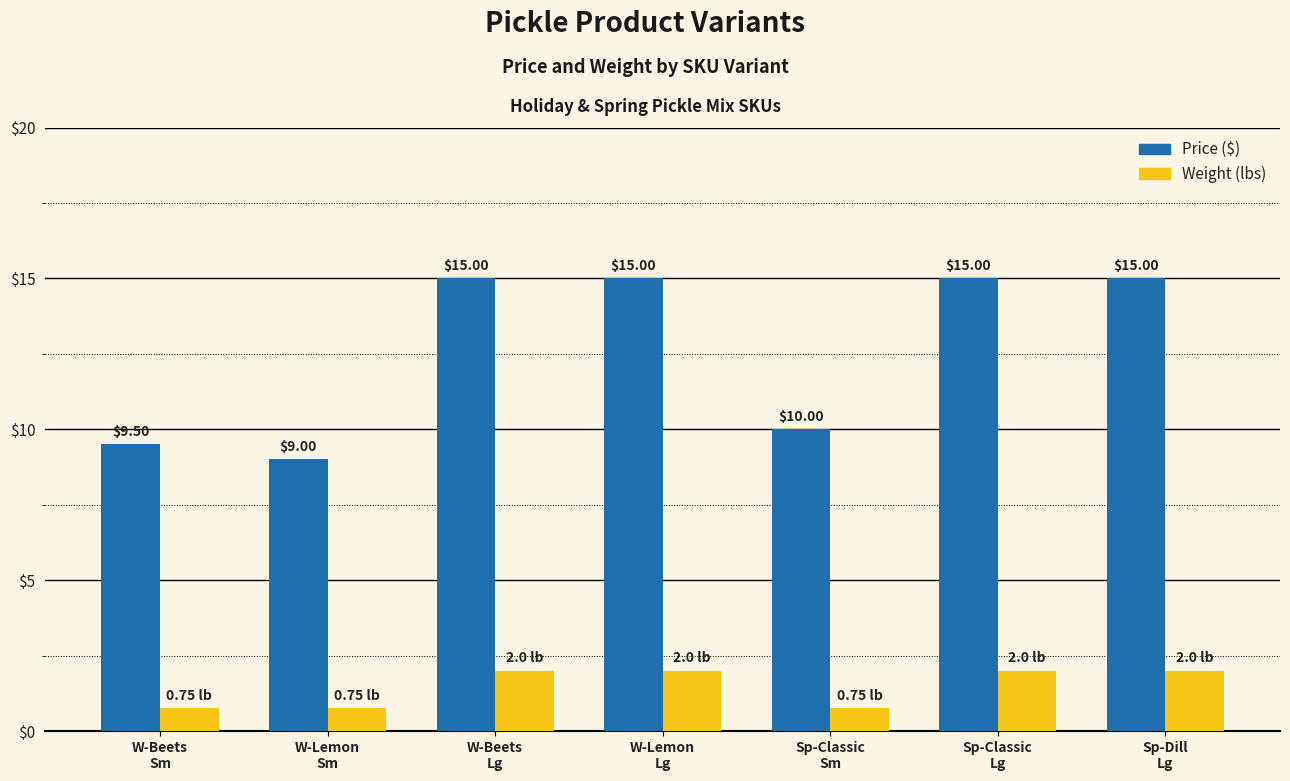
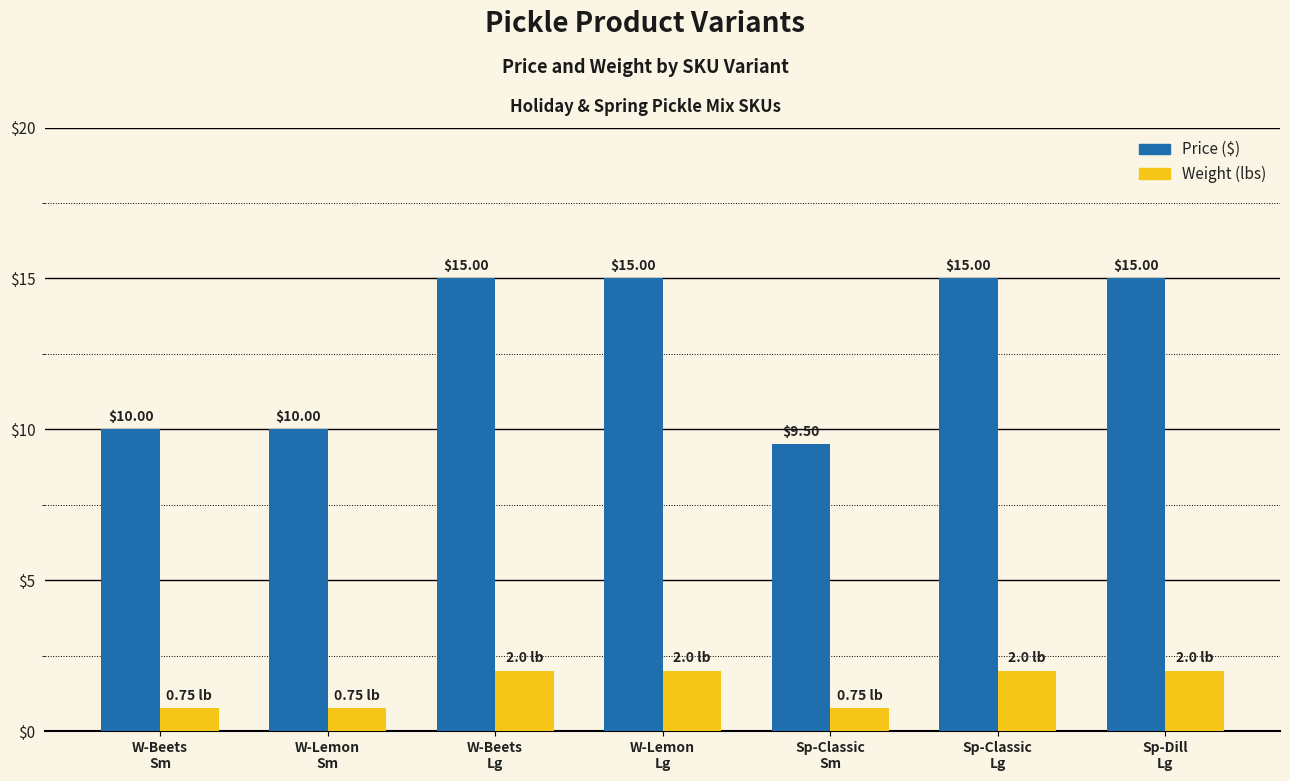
  {
    "Price ($)": {
-     "W-Beets Sm": "$9.50",
-     "W-Lemon Sm": "$9.00",
+     "W-Beets Sm": "$10.00",
+     "W-Lemon Sm": "$10.00",
      "W-Beets Lg": "$15.00",
      "W-Lemon Lg": "$15.00",
-     "Sp-Classic Sm": "$10.00",
+     "Sp-Classic Sm": "$9.50",
      "Sp-Classic Lg": "$15.00",
      "Sp-Dill Lg": "$15.00"
    },
    "Weight (lbs)": {
      "W-Beets Sm": "0.75",
      "W-Lemon Sm": "0.75",
      "W-Beets Lg": "2.0",
      "W-Lemon Lg": "2.0",
      "Sp-Classic Sm": "0.75",
      "Sp-Classic Lg": "2.0",
      "Sp-Dill Lg": "2.0"
    }
  }
